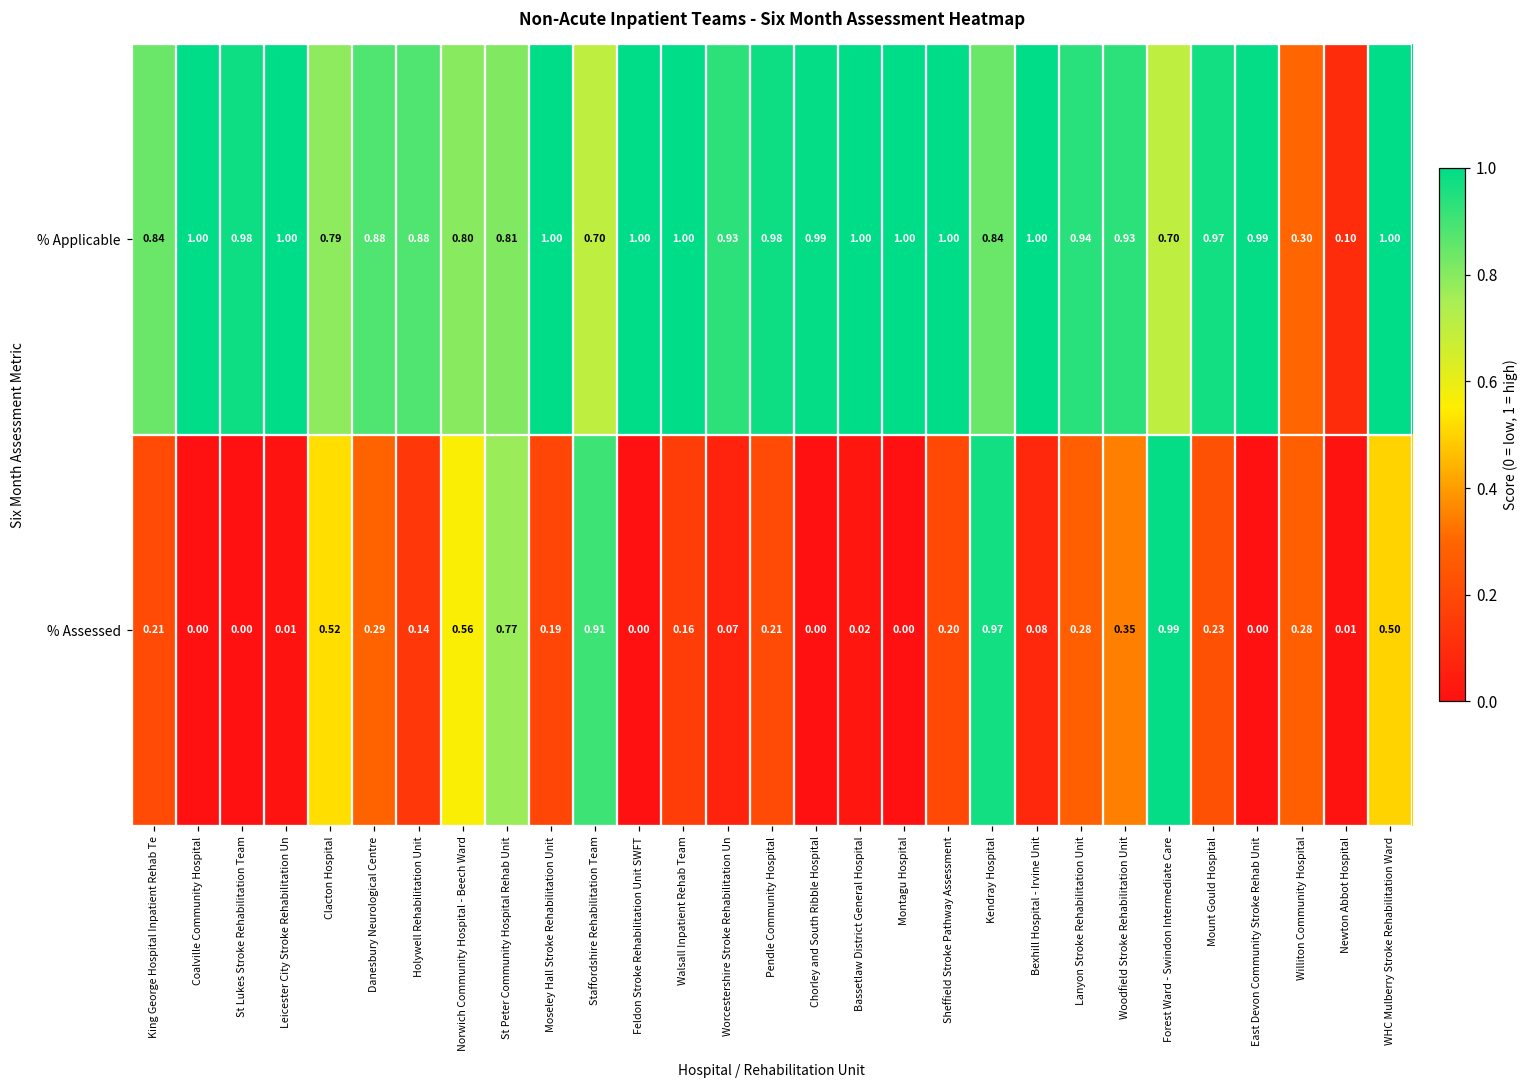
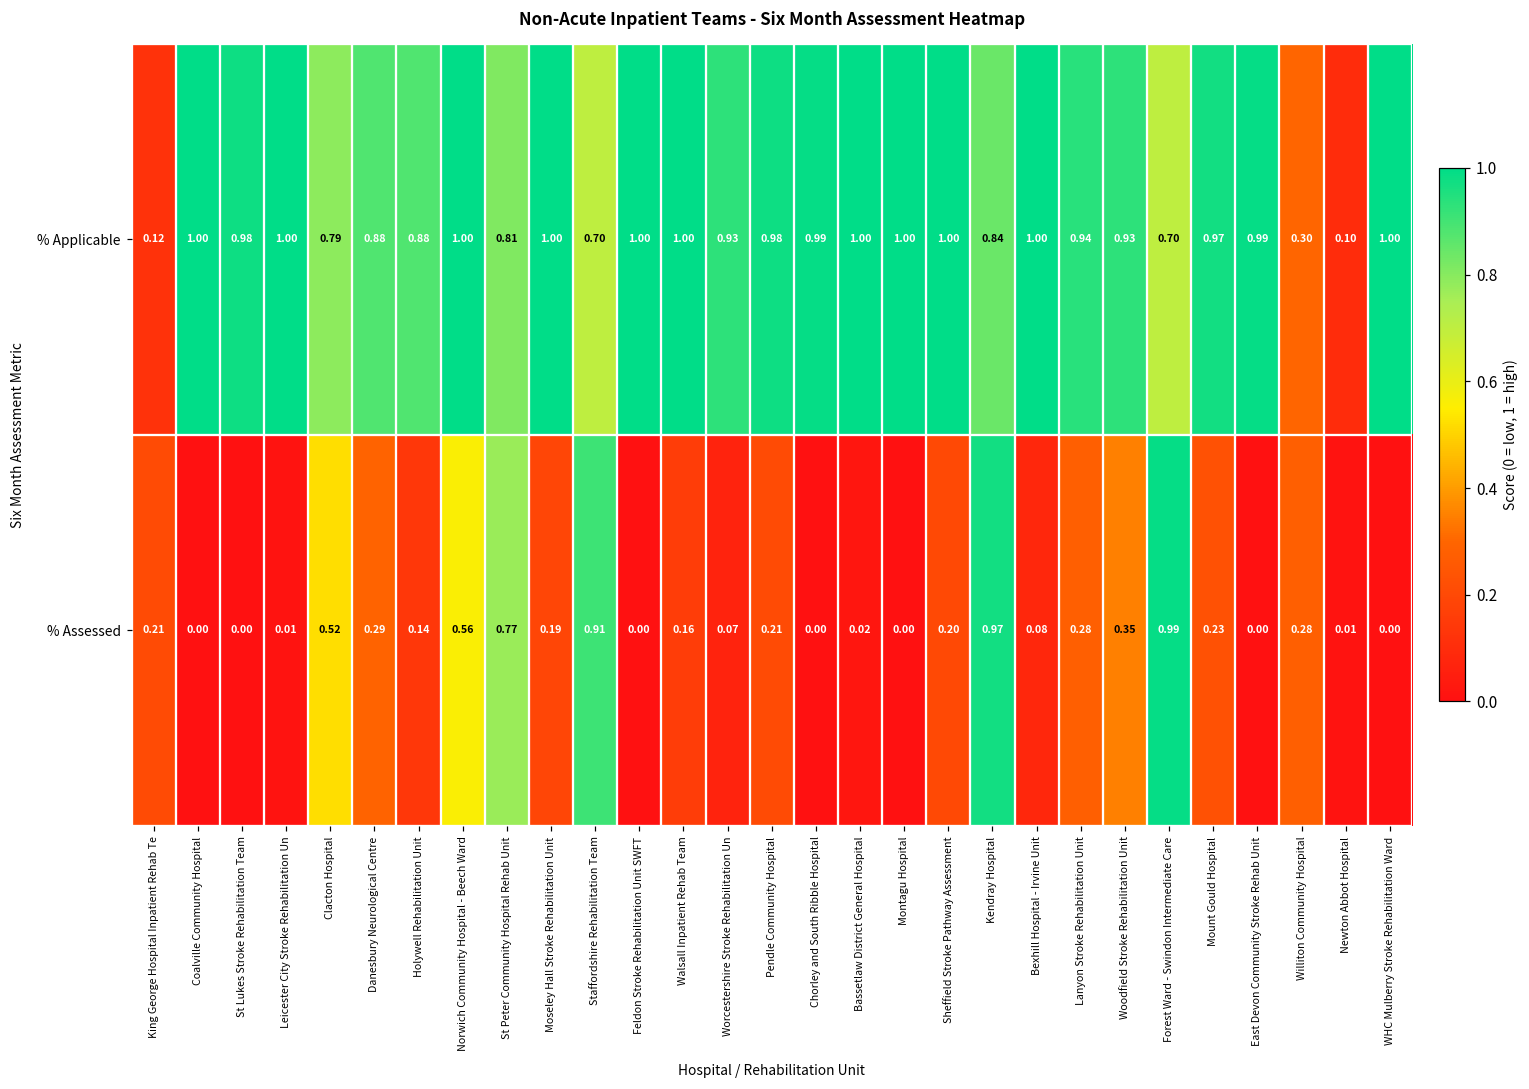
  {
    "% Applicable": {
-     "King George Hospital Inpatient Rehab Te": 0.84,
+     "King George Hospital Inpatient Rehab Te": 0.12,
      "Coalville Community Hospital": 1.00,
      "St Lukes Stroke Rehabilitation Team": 0.98,
      "Leicester City Stroke Rehabilitation Un": 1.00,
      "Clacton Hospital": 0.79,
      "Danesbury Neurological Centre": 0.88,
      "Holywell Rehabilitation Unit": 0.88,
-     "Norwich Community Hospital - Beech Ward": 0.80,
+     "Norwich Community Hospital - Beech Ward": 1.00,
      "St Peter Community Hospital Rehab Unit": 0.81,
      "Moseley Hall Stroke Rehabilitation Unit": 1.00,
      "Staffordshire Rehabilitation Team": 0.70,
      "Feldon Stroke Rehabilitation Unit SWFT": 1.00,
      "Walsall Inpatient Rehab Team": 1.00,
      "Worcestershire Stroke Rehabilitation Un": 0.93,
      "Pendle Community Hospital": 0.98,
      "Chorley and South Ribble Hospital": 0.99,
      "Bassetlaw District General Hospital": 1.00,
      "Montagu Hospital": 1.00,
      "Sheffield Stroke Pathway Assessment": 1.00,
      "Kendray Hospital": 0.84,
      "Bexhill Hospital - Irvine Unit": 1.00,
      "Lanyon Stroke Rehabilitation Unit": 0.94,
      "Woodfield Stroke Rehabilitation Unit": 0.93,
      "Forest Ward - Swindon Intermediate Care": 0.70,
      "Mount Gould Hospital": 0.97,
      "East Devon Community Stroke Rehab Unit": 0.99,
      "Williton Community Hospital": 0.30,
      "Newton Abbot Hospital": 0.10,
      "WHC Mulberry Stroke Rehabilitation Ward": 1.00
    },
    "% Assessed": {
      "King George Hospital Inpatient Rehab Te": 0.21,
      "Coalville Community Hospital": 0.00,
      "St Lukes Stroke Rehabilitation Team": 0.00,
      "Leicester City Stroke Rehabilitation Un": 0.01,
      "Clacton Hospital": 0.52,
      "Danesbury Neurological Centre": 0.29,
      "Holywell Rehabilitation Unit": 0.14,
      "Norwich Community Hospital - Beech Ward": 0.56,
      "St Peter Community Hospital Rehab Unit": 0.77,
      "Moseley Hall Stroke Rehabilitation Unit": 0.19,
      "Staffordshire Rehabilitation Team": 0.91,
      "Feldon Stroke Rehabilitation Unit SWFT": 0.00,
      "Walsall Inpatient Rehab Team": 0.16,
      "Worcestershire Stroke Rehabilitation Un": 0.07,
      "Pendle Community Hospital": 0.21,
      "Chorley and South Ribble Hospital": 0.00,
      "Bassetlaw District General Hospital": 0.02,
      "Montagu Hospital": 0.00,
      "Sheffield Stroke Pathway Assessment": 0.20,
      "Kendray Hospital": 0.97,
      "Bexhill Hospital - Irvine Unit": 0.08,
      "Lanyon Stroke Rehabilitation Unit": 0.28,
      "Woodfield Stroke Rehabilitation Unit": 0.35,
      "Forest Ward - Swindon Intermediate Care": 0.99,
      "Mount Gould Hospital": 0.23,
      "East Devon Community Stroke Rehab Unit": 0.00,
      "Williton Community Hospital": 0.28,
      "Newton Abbot Hospital": 0.01,
-     "WHC Mulberry Stroke Rehabilitation Ward": 0.50
+     "WHC Mulberry Stroke Rehabilitation Ward": 0.00
    }
  }
